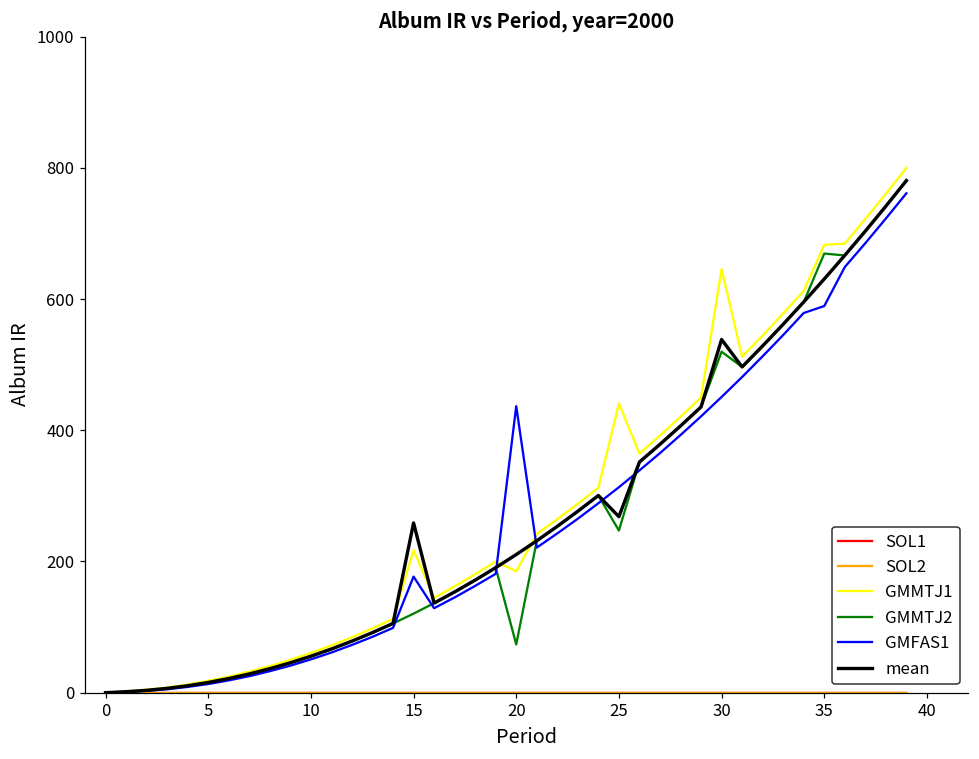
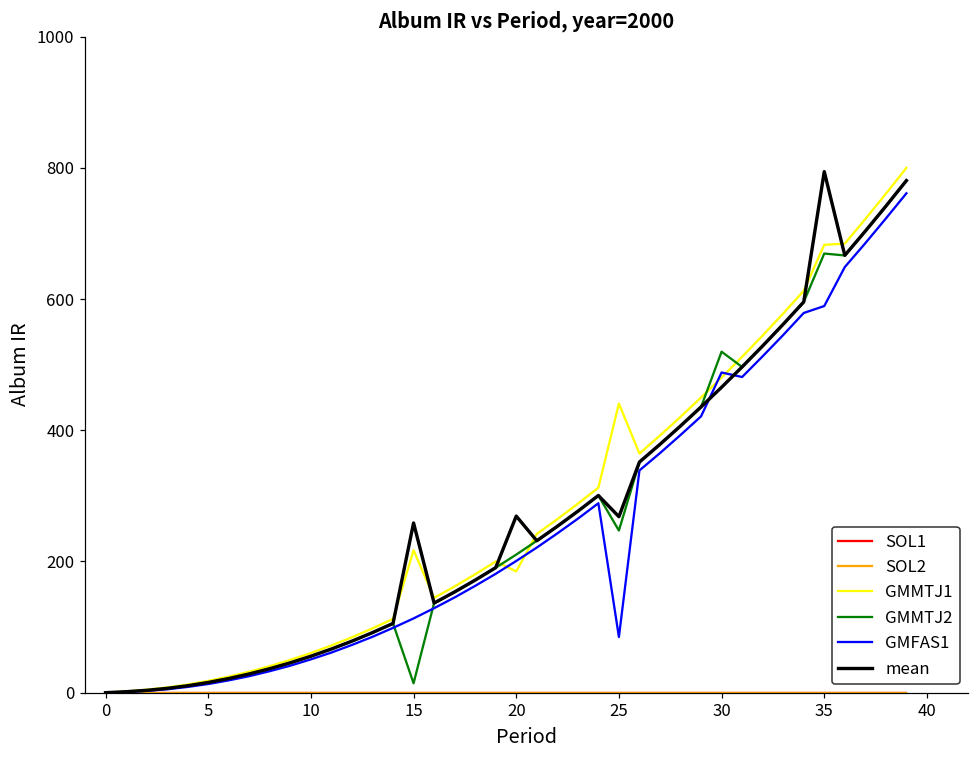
  {
    "SOL2": {
      "5": 0,
      "10": 0,
      "15": 0,
      "20": 0,
      "25": 0,
      "30": 0,
      "35": 0
    },
    "GMMTJ1": {
      "10": 60,
      "15": 220,
      "20": 180,
      "25": 440,
-     "30": 650,
+     "30": 480,
      "35": 680
    },
    "GMMTJ2": {
-     "15": 120,
-     "20": 70,
+     "15": 10,
+     "20": 210,
      "25": 250,
      "30": 520,
      "35": 670
    },
    "GMFAS1": {
      "10": 50,
-     "15": 180,
-     "20": 440,
-     "25": 310,
-     "30": 450,
+     "15": 110,
+     "20": 200,
+     "25": 80,
+     "30": 490,
      "35": 590
    },
    "mean": {
      "15": 260,
-     "20": 210,
+     "20": 270,
      "25": 270,
-     "30": 540,
-     "35": 630
+     "30": 470,
+     "35": 790
    }
  }
